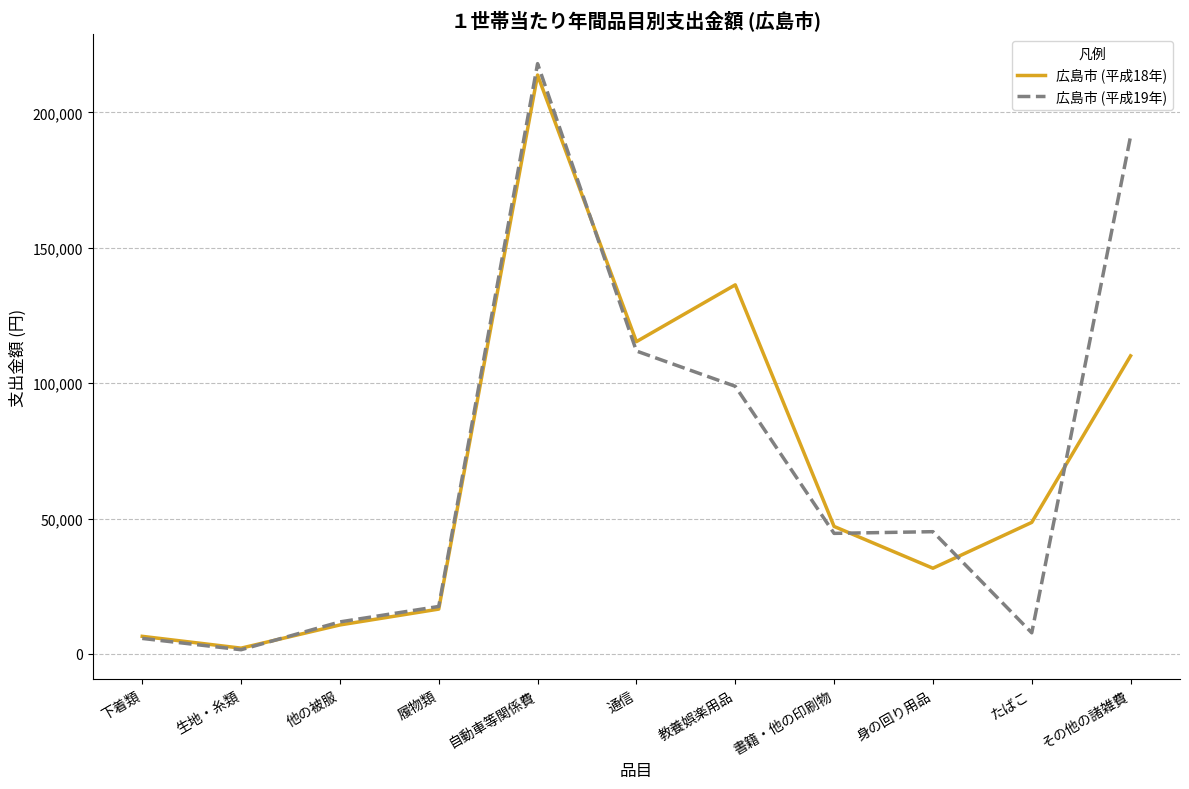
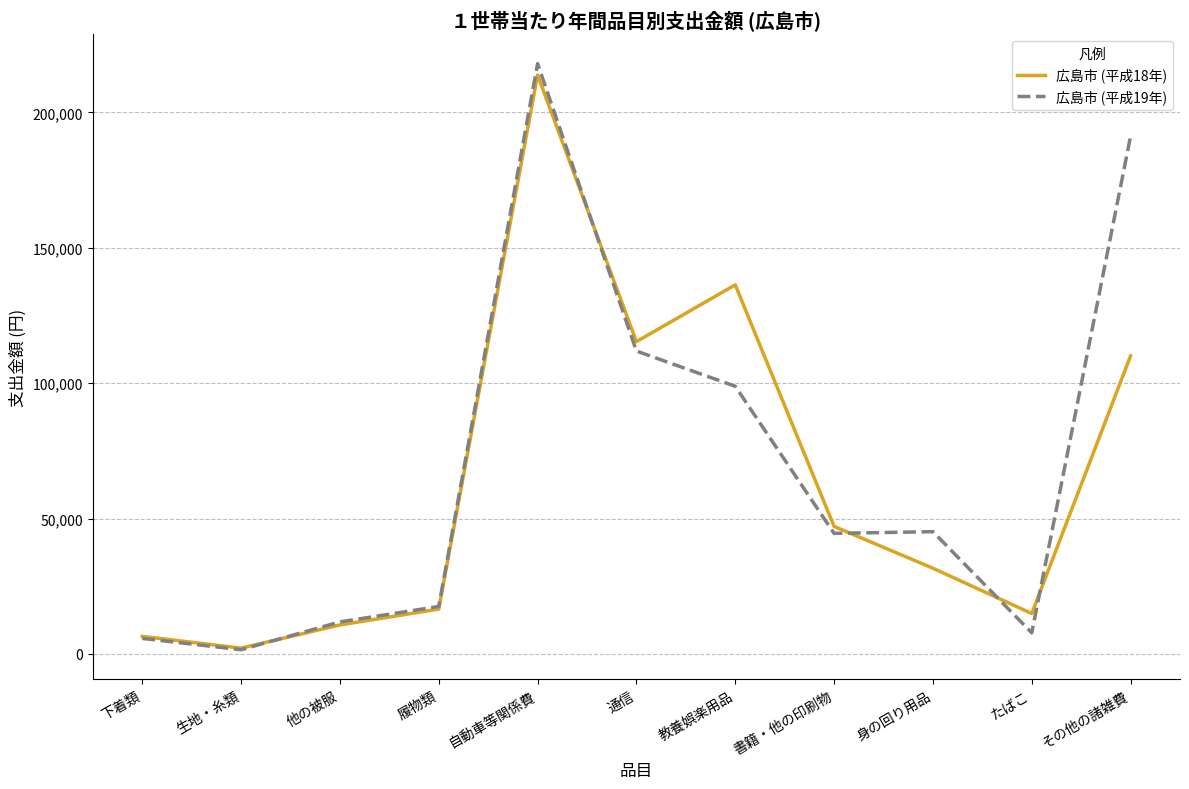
  {
    "広島市 (平成18年)": {
      "他の被服": "11,000",
      "履物類": "17,000",
      "自動車等関係費": "214,000",
      "通信": "115,000",
      "教養娯楽用品": "136,000",
      "書籍・他の印刷物": "47,000",
      "身の回り用品": "32,000",
-     "たばこ": "49,000",
+     "たばこ": "15,000",
      "その他の諸雑費": "110,000"
    },
    "広島市 (平成19年)": {
      "他の被服": "12,000",
      "履物類": "18,000",
      "自動車等関係費": "218,000",
      "通信": "112,000",
      "教養娯楽用品": "99,000",
      "書籍・他の印刷物": "45,000",
      "身の回り用品": "45,000",
      "たばこ": "8,000",
      "その他の諸雑費": "191,000"
    }
  }
